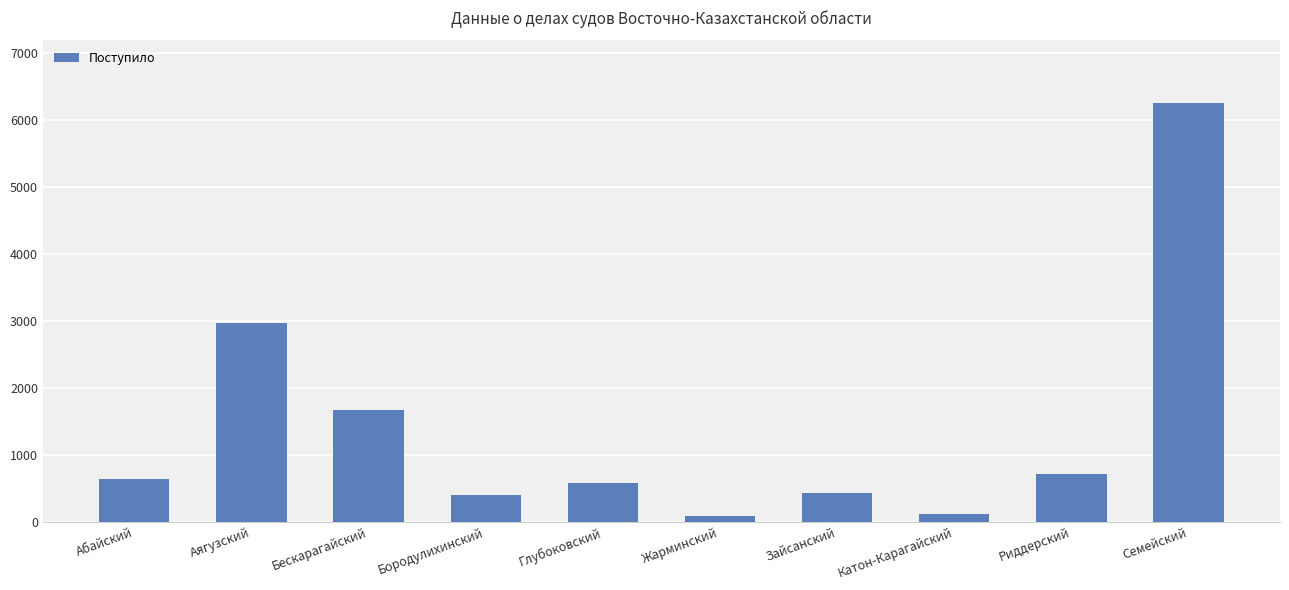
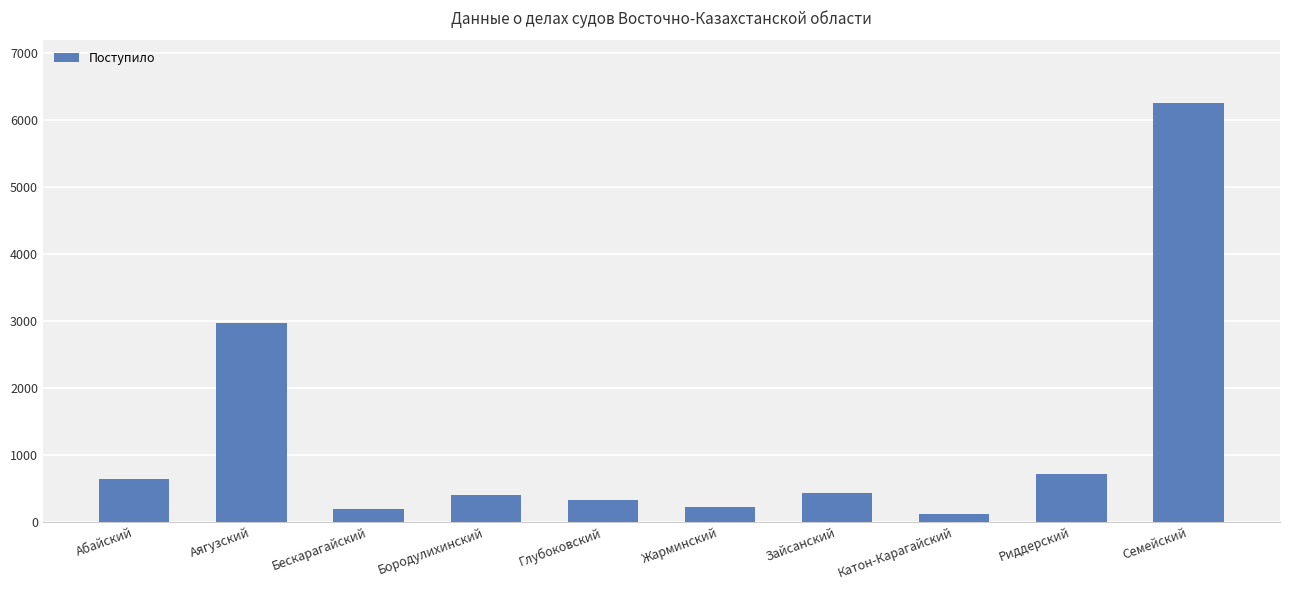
  {
    "Абайский": 600,
    "Аягузский": 3000,
-   "Бескарагайский": 1700,
+   "Бескарагайский": 200,
    "Бородулихинский": 400,
-   "Глубоковский": 600,
-   "Жарминский": 100,
+   "Глубоковский": 300,
+   "Жарминский": 200,
    "Зайсанский": 400,
    "Катон-Карагайский": 100,
    "Риддерский": 700,
    "Семейский": 6200
  }
